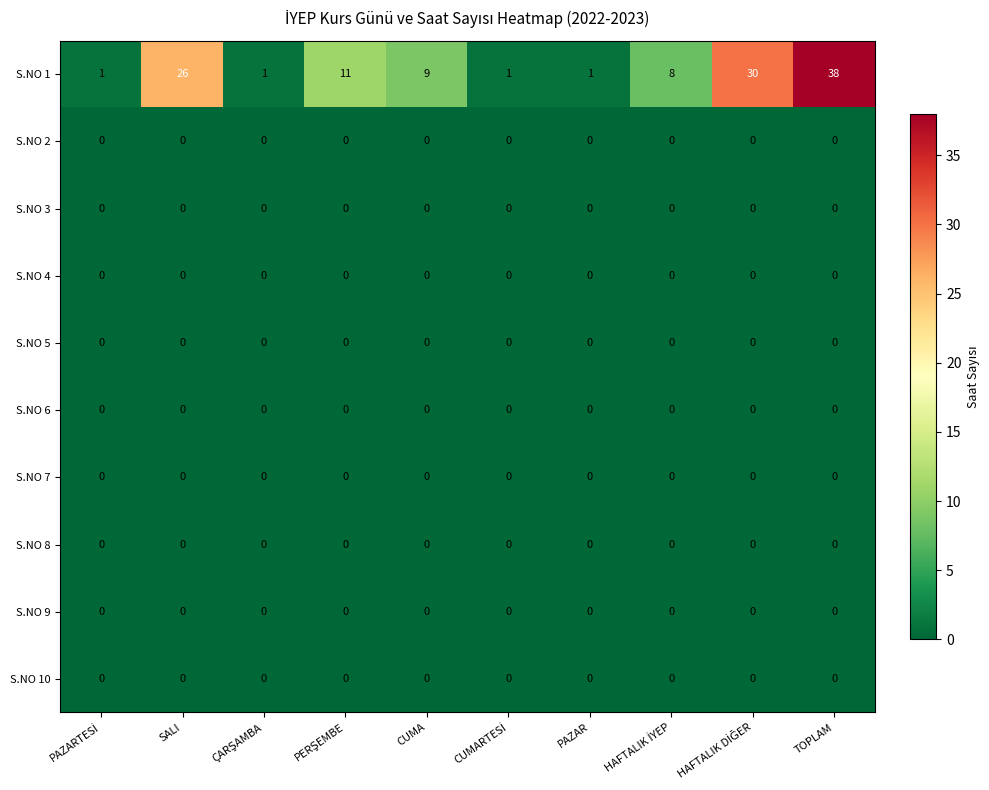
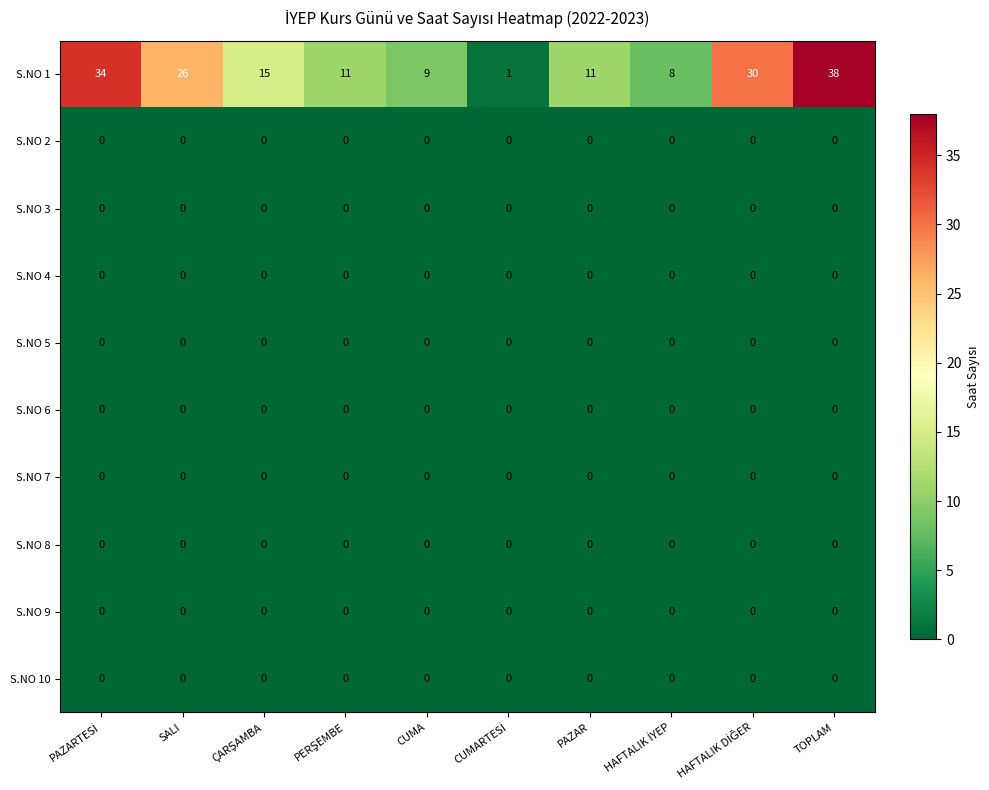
  {
    "S.NO 1": {
-     "PAZARTESİ": 1,
+     "PAZARTESİ": 34,
      "SALI": 26,
-     "ÇARŞAMBA": 1,
+     "ÇARŞAMBA": 15,
      "PERŞEMBE": 11,
      "CUMA": 9,
      "CUMARTESİ": 1,
-     "PAZAR": 1,
+     "PAZAR": 11,
      "HAFTALIK İYEP": 8,
      "HAFTALIK DİĞER": 30,
      "TOPLAM": 38
    },
    "S.NO 2": {
      "PAZARTESİ": 0,
      "SALI": 0,
      "ÇARŞAMBA": 0,
      "PERŞEMBE": 0,
      "CUMA": 0,
      "CUMARTESİ": 0,
      "PAZAR": 0,
      "HAFTALIK İYEP": 0,
      "HAFTALIK DİĞER": 0,
      "TOPLAM": 0
    },
    "S.NO 3": {
      "PAZARTESİ": 0,
      "SALI": 0,
      "ÇARŞAMBA": 0,
      "PERŞEMBE": 0,
      "CUMA": 0,
      "CUMARTESİ": 0,
      "PAZAR": 0,
      "HAFTALIK İYEP": 0,
      "HAFTALIK DİĞER": 0,
      "TOPLAM": 0
    },
    "S.NO 4": {
      "PAZARTESİ": 0,
      "SALI": 0,
      "ÇARŞAMBA": 0,
      "PERŞEMBE": 0,
      "CUMA": 0,
      "CUMARTESİ": 0,
      "PAZAR": 0,
      "HAFTALIK İYEP": 0,
      "HAFTALIK DİĞER": 0,
      "TOPLAM": 0
    },
    "S.NO 5": {
      "PAZARTESİ": 0,
      "SALI": 0,
      "ÇARŞAMBA": 0,
      "PERŞEMBE": 0,
      "CUMA": 0,
      "CUMARTESİ": 0,
      "PAZAR": 0,
      "HAFTALIK İYEP": 0,
      "HAFTALIK DİĞER": 0,
      "TOPLAM": 0
    },
    "S.NO 6": {
      "PAZARTESİ": 0,
      "SALI": 0,
      "ÇARŞAMBA": 0,
      "PERŞEMBE": 0,
      "CUMA": 0,
      "CUMARTESİ": 0,
      "PAZAR": 0,
      "HAFTALIK İYEP": 0,
      "HAFTALIK DİĞER": 0,
      "TOPLAM": 0
    },
    "S.NO 7": {
      "PAZARTESİ": 0,
      "SALI": 0,
      "ÇARŞAMBA": 0,
      "PERŞEMBE": 0,
      "CUMA": 0,
      "CUMARTESİ": 0,
      "PAZAR": 0,
      "HAFTALIK İYEP": 0,
      "HAFTALIK DİĞER": 0,
      "TOPLAM": 0
    },
    "S.NO 8": {
      "PAZARTESİ": 0,
      "SALI": 0,
      "ÇARŞAMBA": 0,
      "PERŞEMBE": 0,
      "CUMA": 0,
      "CUMARTESİ": 0,
      "PAZAR": 0,
      "HAFTALIK İYEP": 0,
      "HAFTALIK DİĞER": 0,
      "TOPLAM": 0
    },
    "S.NO 9": {
      "PAZARTESİ": 0,
      "SALI": 0,
      "ÇARŞAMBA": 0,
      "PERŞEMBE": 0,
      "CUMA": 0,
      "CUMARTESİ": 0,
      "PAZAR": 0,
      "HAFTALIK İYEP": 0,
      "HAFTALIK DİĞER": 0,
      "TOPLAM": 0
    },
    "S.NO 10": {
      "PAZARTESİ": 0,
      "SALI": 0,
      "ÇARŞAMBA": 0,
      "PERŞEMBE": 0,
      "CUMA": 0,
      "CUMARTESİ": 0,
      "PAZAR": 0,
      "HAFTALIK İYEP": 0,
      "HAFTALIK DİĞER": 0,
      "TOPLAM": 0
    }
  }
